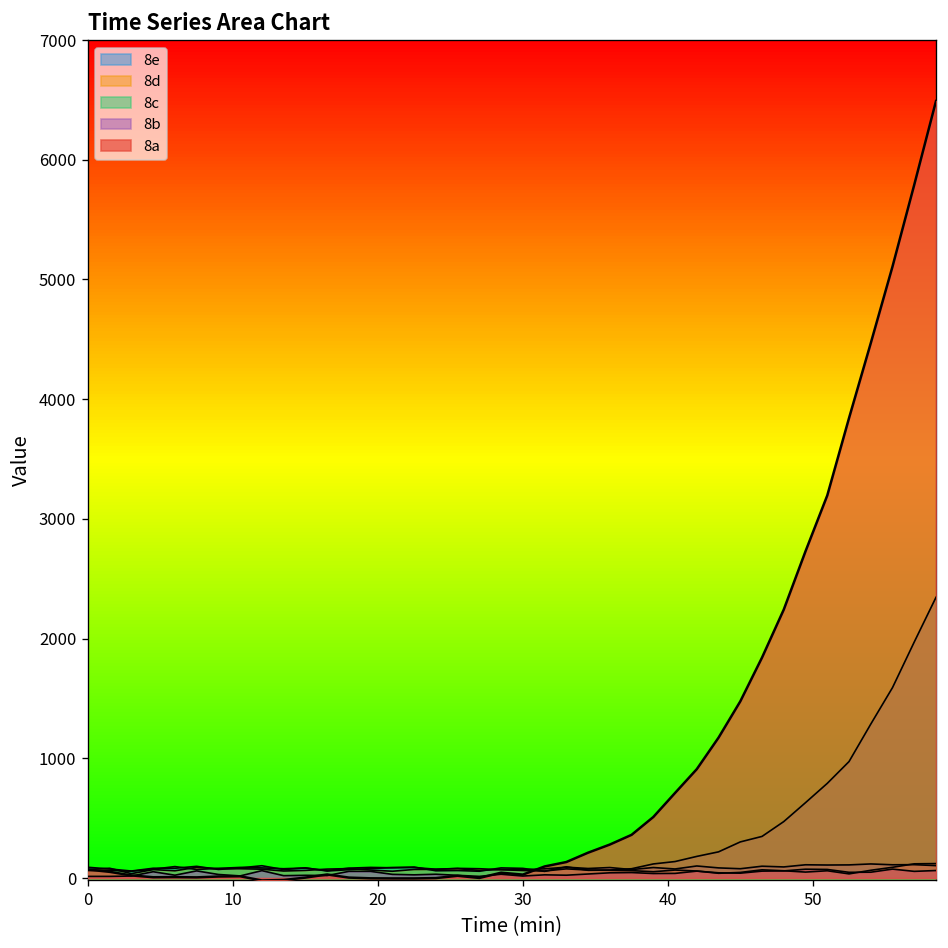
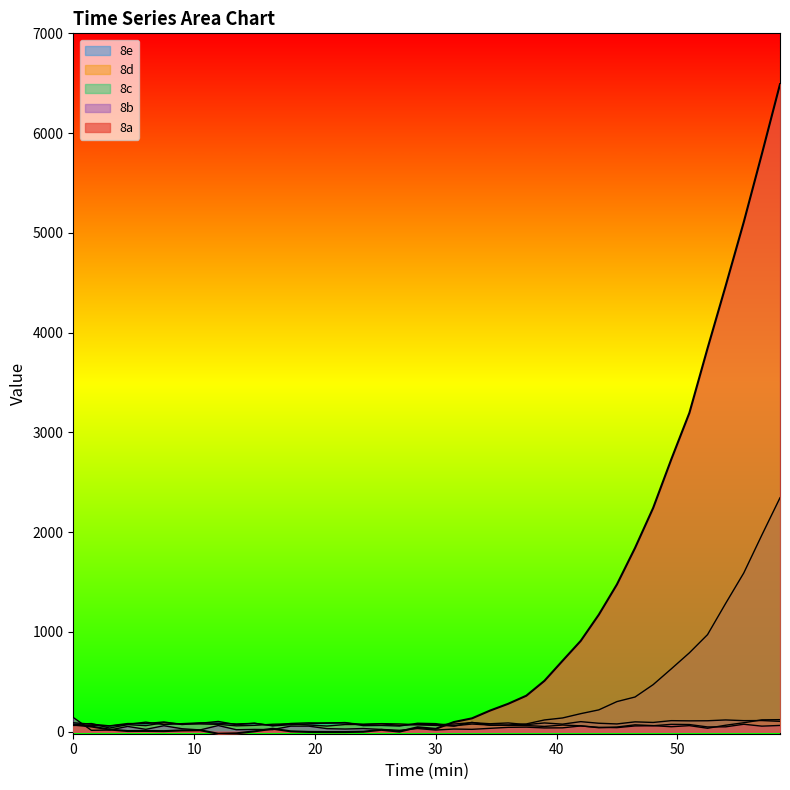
  {
    "8b": {
-     "0": 0
+     "0": 100
    }
  }
